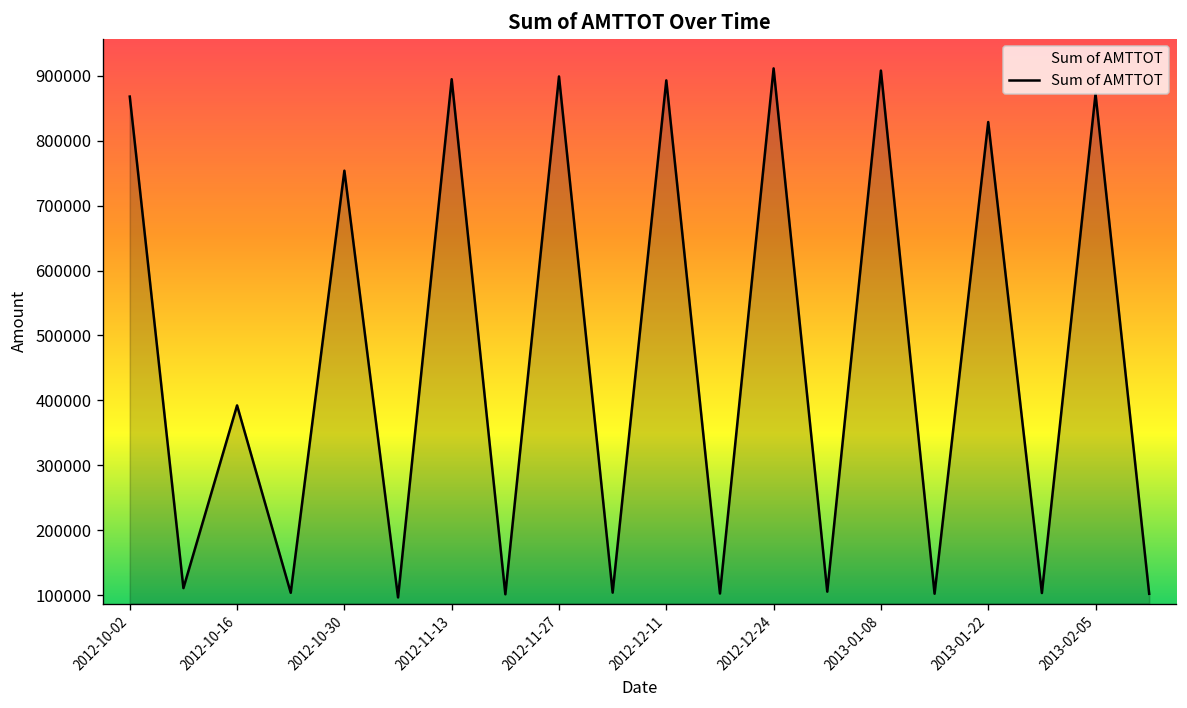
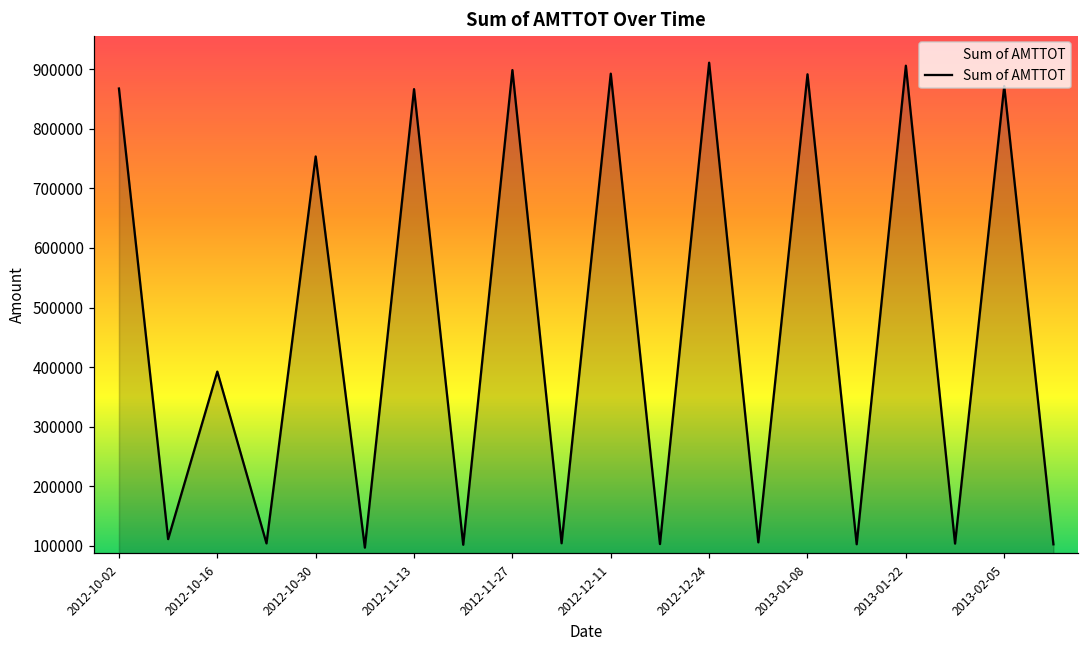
  {
    "2012-10-02": 870000,
    "2012-10-16": 390000,
    "2012-10-30": 750000,
-   "2012-11-13": 890000,
+   "2012-11-13": 870000,
    "2012-11-27": 900000,
    "2012-12-11": 890000,
    "2012-12-24": 910000,
-   "2013-01-08": 910000,
-   "2013-01-22": 830000
+   "2013-01-08": 890000,
+   "2013-01-22": 910000
  }
